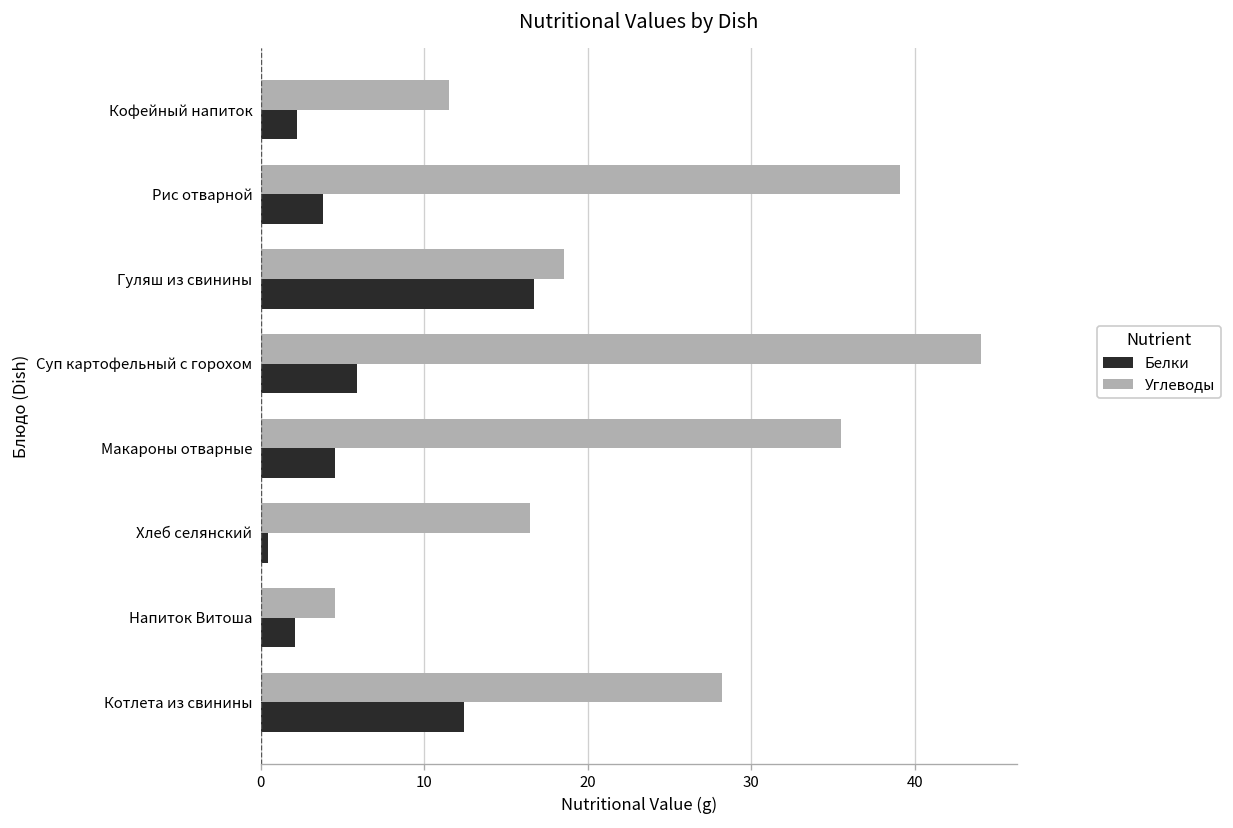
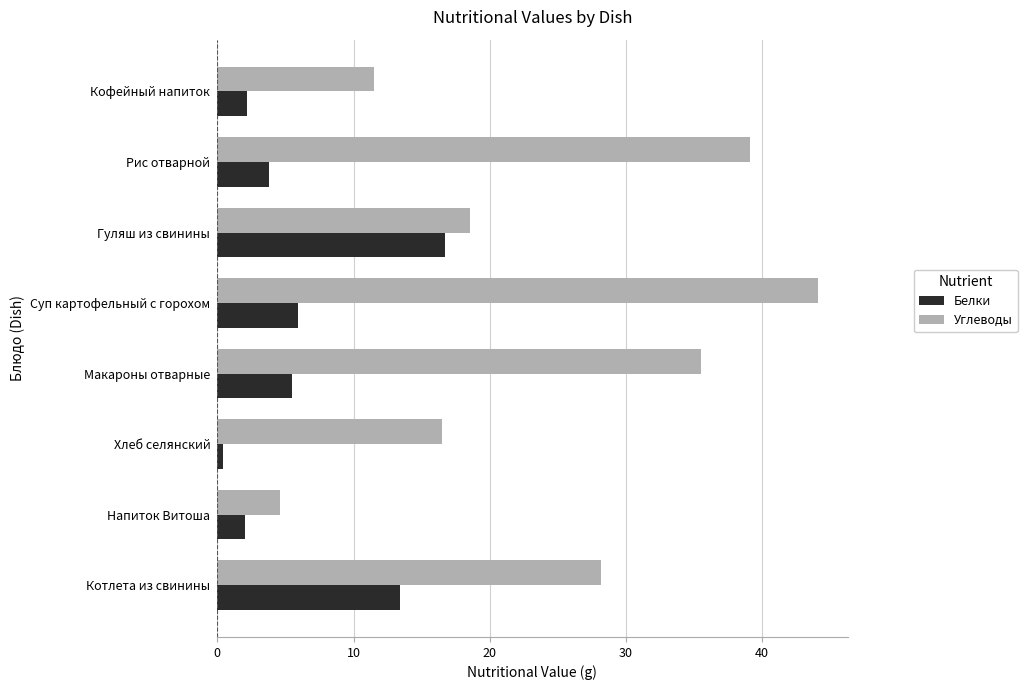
  {
    "Белки": {
      "Кофейный напиток": 2.2,
      "Рис отварной": 3.8,
      "Гуляш из свинины": 16.7,
      "Суп картофельный с горохом": 5.9,
-     "Макароны отварные": 4.6,
+     "Макароны отварные": 5.5,
      "Хлеб селянский": 0.4,
      "Напиток Витоша": 2.1,
-     "Котлета из свинины": 12.4
+     "Котлета из свинины": 13.4
    },
    "Углеводы": {
      "Кофейный напиток": 11.5,
      "Рис отварной": 39.1,
      "Гуляш из свинины": 18.6,
      "Суп картофельный с горохом": 44.1,
      "Макароны отварные": 35.5,
      "Хлеб селянский": 16.5,
      "Напиток Витоша": 4.6,
      "Котлета из свинины": 28.2
    }
  }
